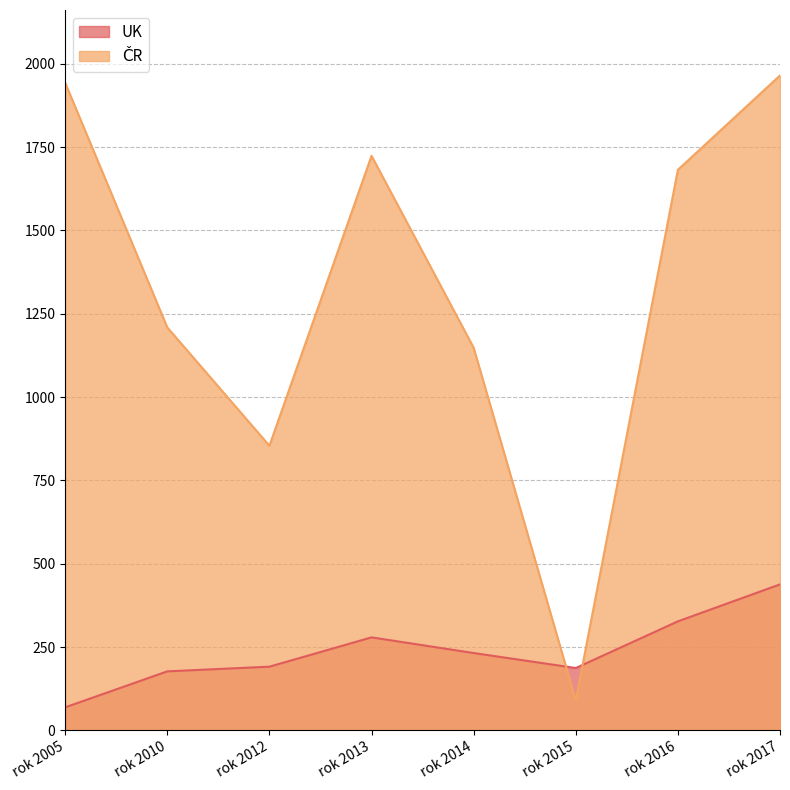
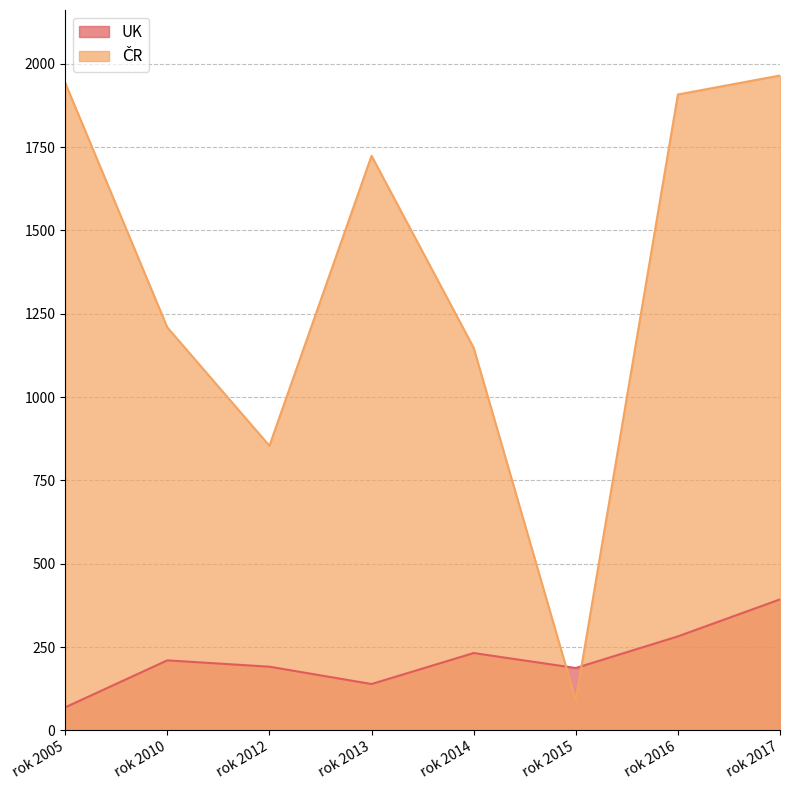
  {
    "UK": {
      "rok 2005": 70,
-     "rok 2010": 180,
+     "rok 2010": 210,
      "rok 2012": 190,
-     "rok 2013": 280,
+     "rok 2013": 140,
      "rok 2014": 230,
      "rok 2015": 190,
-     "rok 2016": 330,
-     "rok 2017": 440
+     "rok 2016": 280,
+     "rok 2017": 390
    },
    "ČR": {
      "rok 2005": 1940,
      "rok 2010": 1210,
      "rok 2012": 850,
      "rok 2013": 1720,
      "rok 2014": 1150,
      "rok 2015": 90,
-     "rok 2016": 1680,
+     "rok 2016": 1910,
      "rok 2017": 1970
    }
  }
